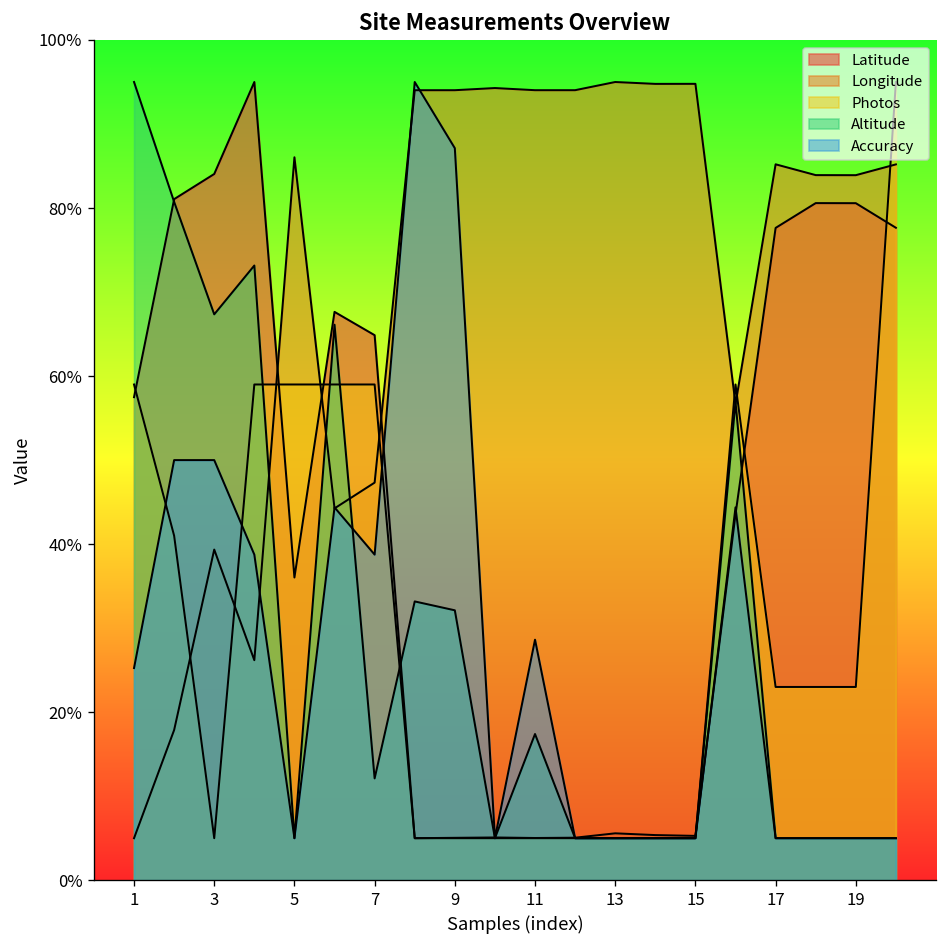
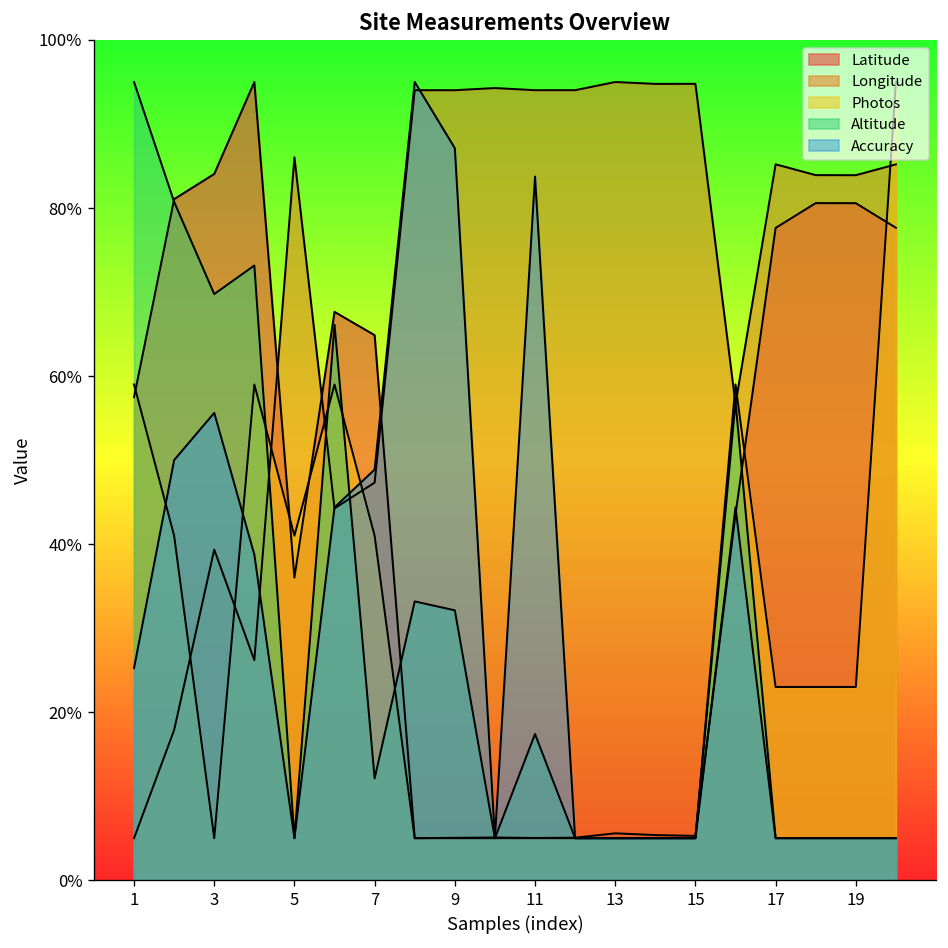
  {
    "Photos": {
      "1": "59%",
      "3": "5%",
-     "5": "59%",
-     "7": "59%",
+     "5": "41%",
+     "7": "41%",
      "17": "23%",
      "19": "23%"
    },
    "Altitude": {
      "1": "95%",
-     "3": "67%",
+     "3": "70%",
      "7": "12%",
      "9": "32%",
      "11": "17%"
    },
    "Accuracy": {
      "1": "25%",
-     "3": "50%",
-     "7": "39%",
+     "3": "56%",
+     "7": "49%",
      "9": "87%",
-     "11": "29%"
+     "11": "84%"
    }
  }
